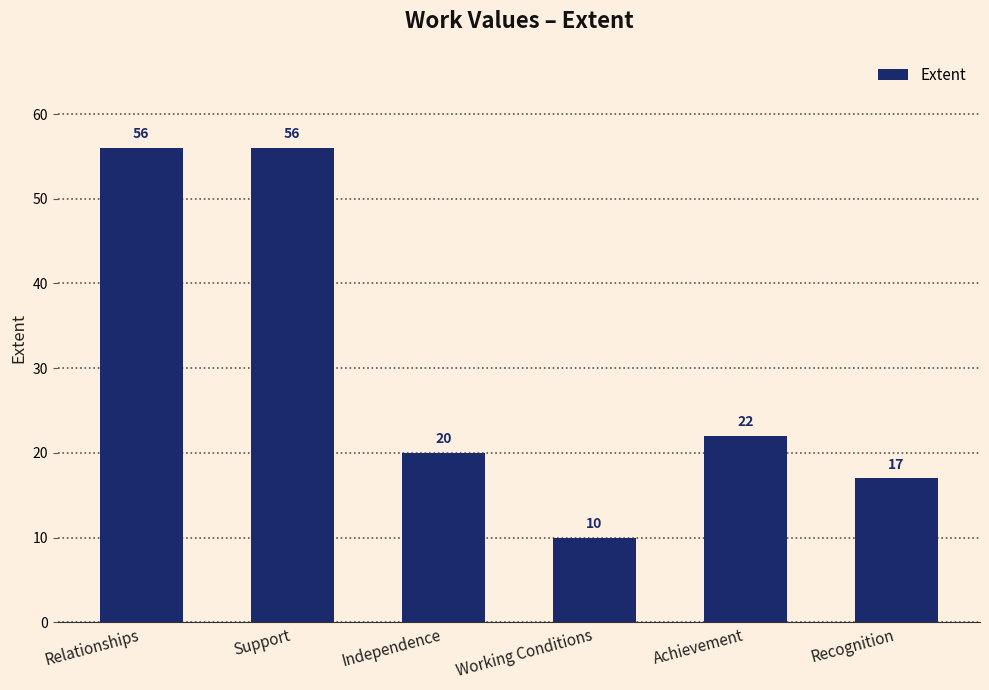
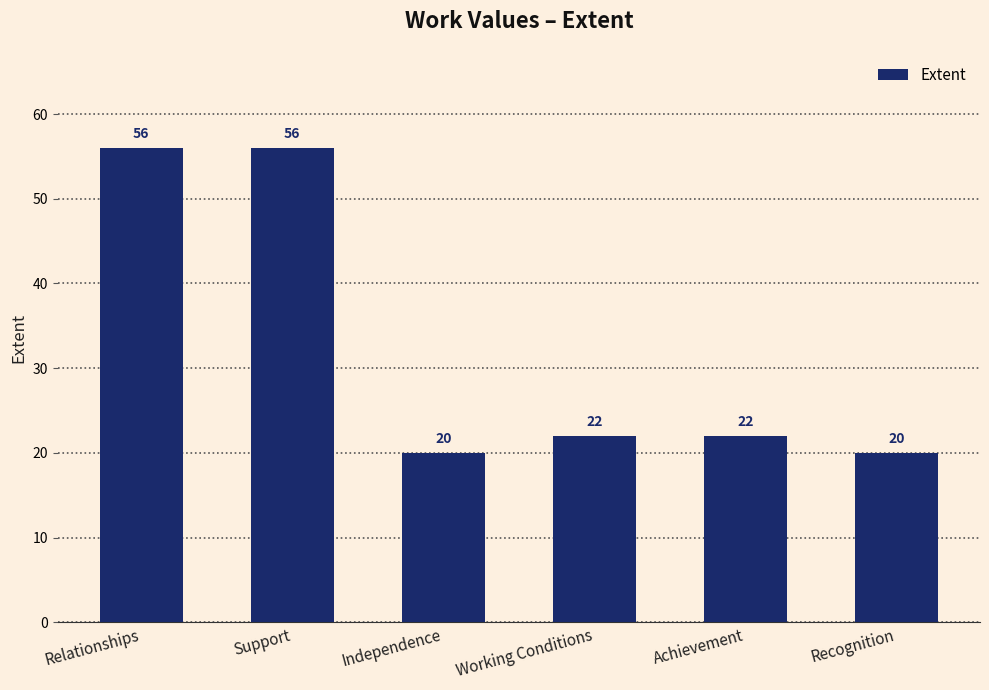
  {
    "Relationships": 56,
    "Support": 56,
    "Independence": 20,
-   "Working Conditions": 10,
+   "Working Conditions": 22,
    "Achievement": 22,
-   "Recognition": 17
+   "Recognition": 20
  }
